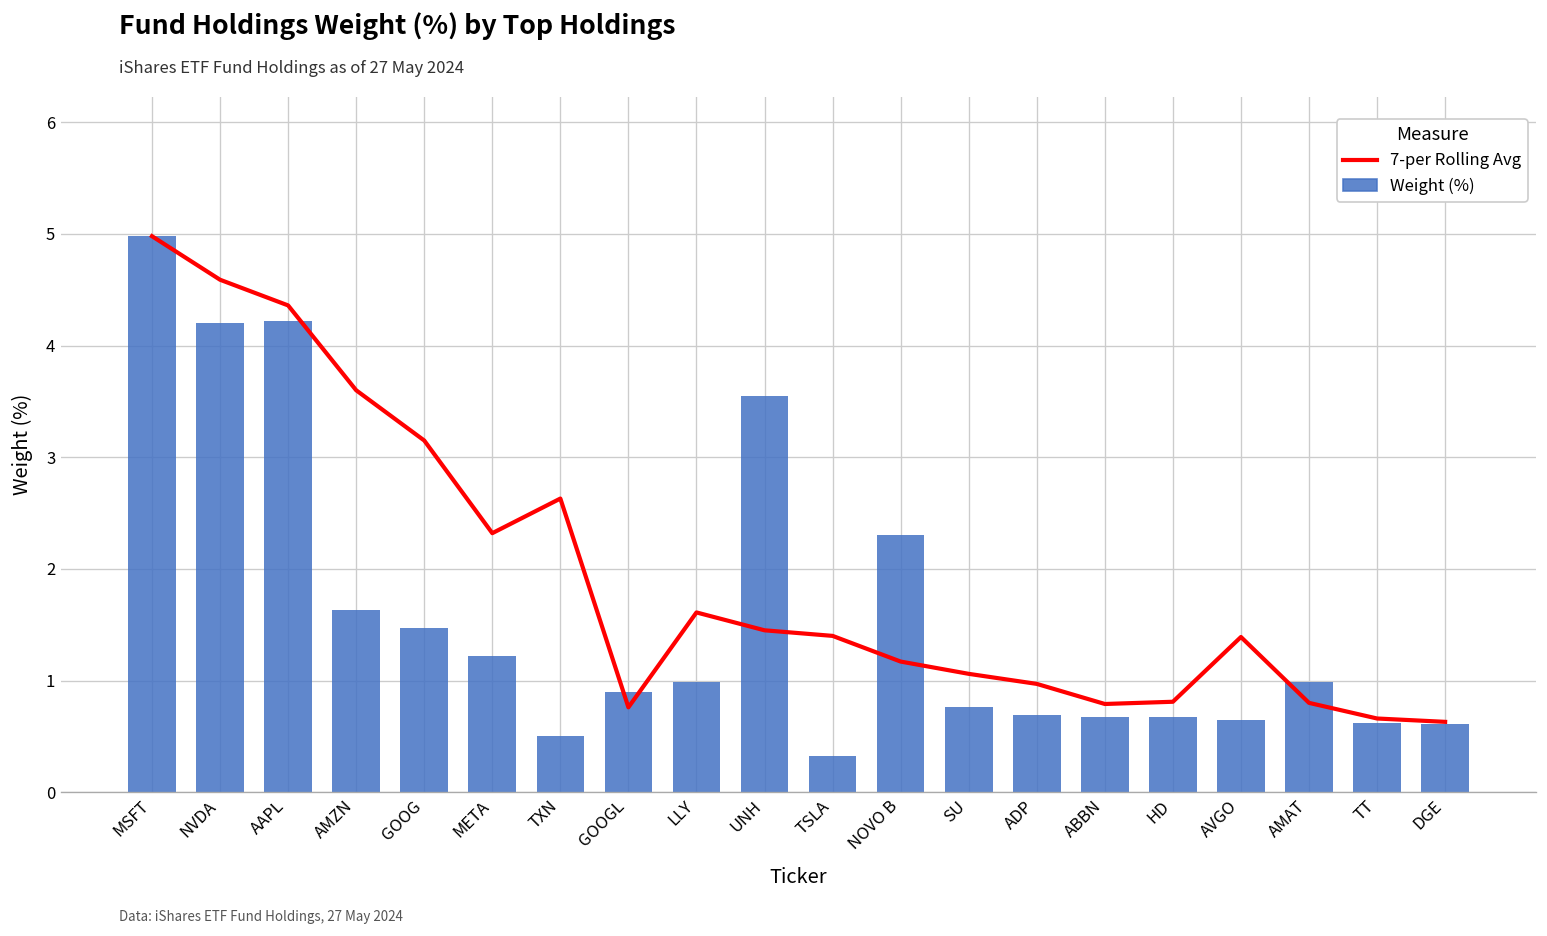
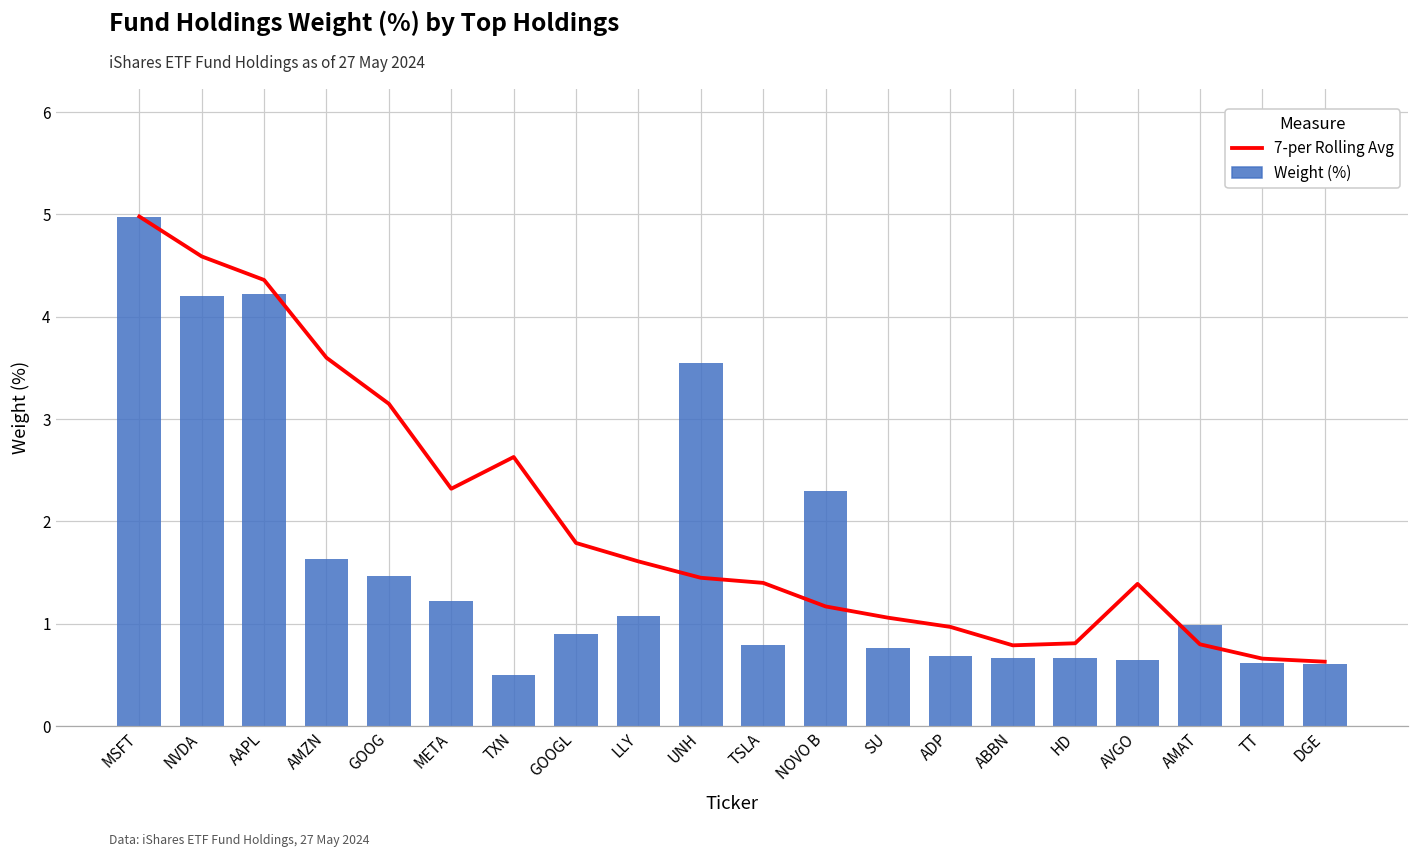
  {
    "7-per Rolling Avg": {
      "MSFT": 5.0,
      "NVDA": 4.6,
      "AAPL": 4.4,
      "AMZN": 3.6,
      "GOOG": 3.2,
      "META": 2.3,
      "TXN": 2.6,
-     "GOOGL": 0.8,
+     "GOOGL": 1.8,
      "LLY": 1.6,
      "UNH": 1.5,
      "TSLA": 1.4,
      "NOVO B": 1.2,
      "SU": 1.1,
      "ADP": 1.0,
      "ABBN": 0.8,
      "HD": 0.8,
      "AVGO": 1.4,
      "AMAT": 0.8,
      "TT": 0.7,
      "DGE": 0.6
    },
    "Weight (%)": {
      "MSFT": 5.0,
      "NVDA": 4.2,
      "AAPL": 4.2,
      "AMZN": 1.6,
      "GOOG": 1.5,
      "META": 1.2,
      "TXN": 0.5,
      "GOOGL": 0.9,
-     "LLY": 1.0,
+     "LLY": 1.1,
      "UNH": 3.6,
-     "TSLA": 0.3,
+     "TSLA": 0.8,
      "NOVO B": 2.3,
      "SU": 0.8,
      "ADP": 0.7,
      "ABBN": 0.7,
      "HD": 0.7,
      "AVGO": 0.7,
      "AMAT": 1.0,
      "TT": 0.6,
      "DGE": 0.6
    }
  }
